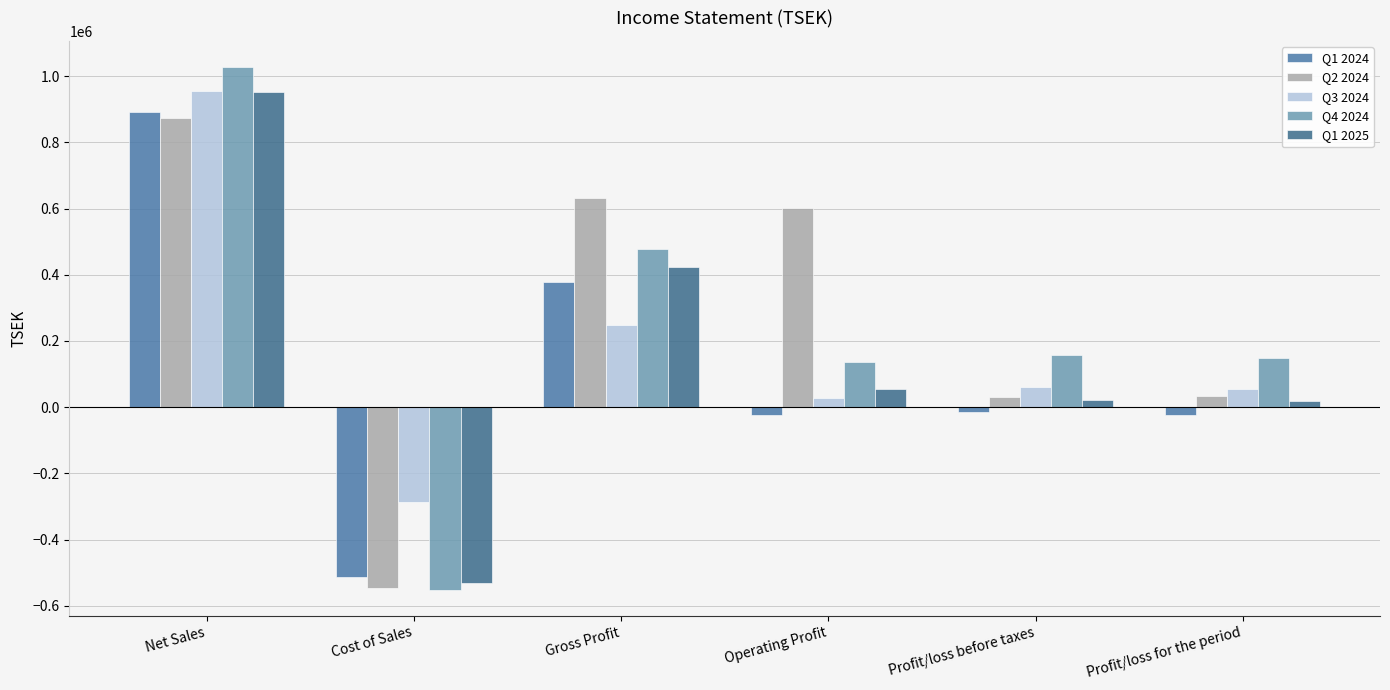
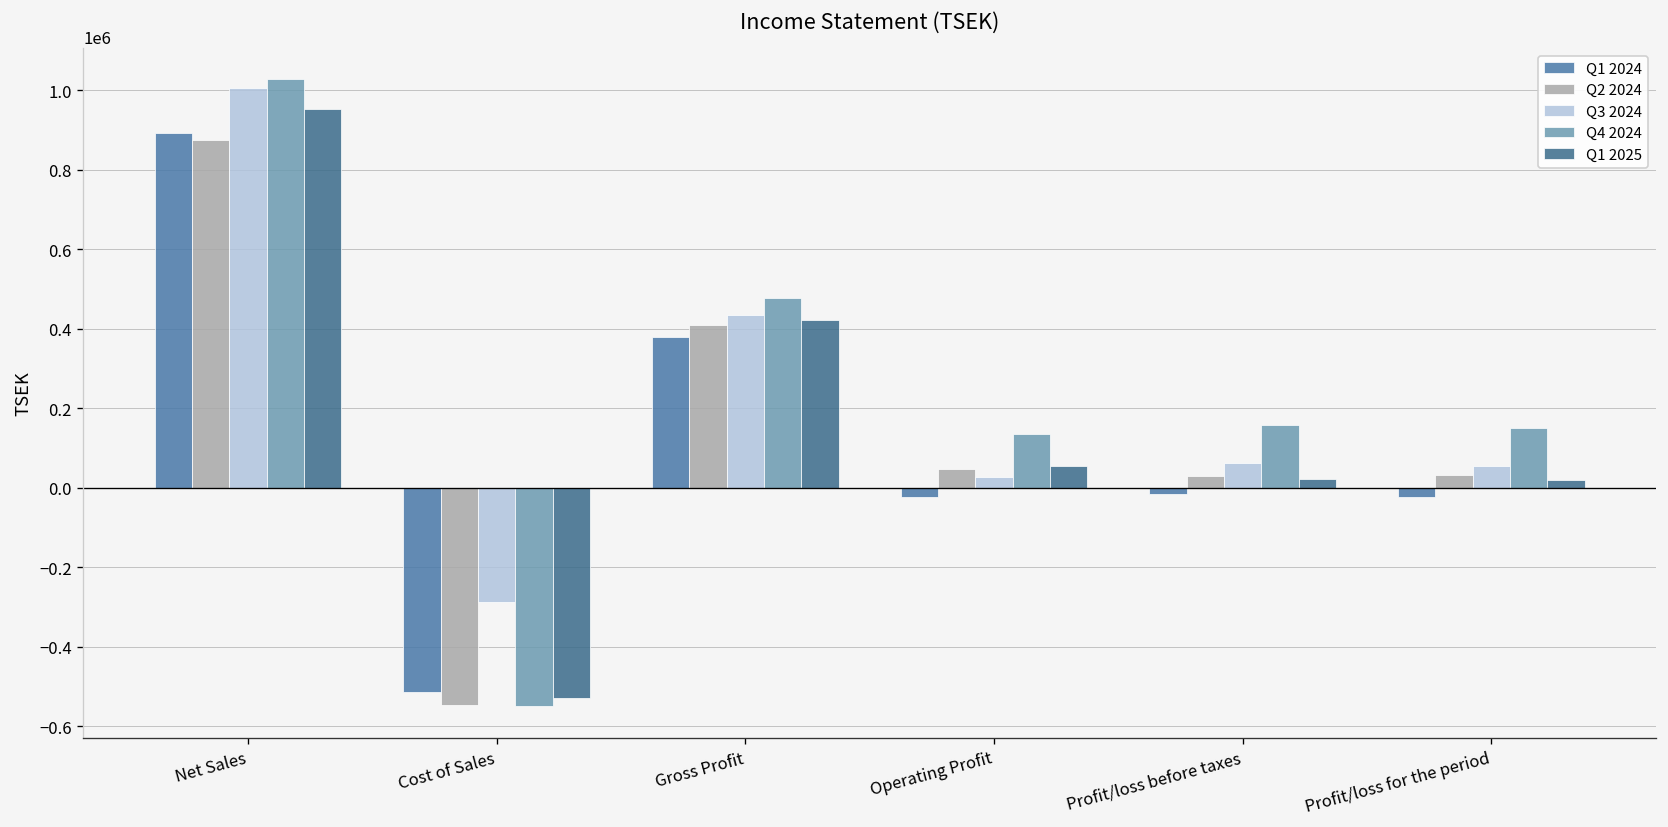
  {
    "Q2 2024": {
      "Net Sales": 870000,
      "Cost of Sales": -550000,
-     "Gross Profit": 630000,
-     "Operating Profit": 600000,
+     "Gross Profit": 410000,
+     "Operating Profit": 50000,
      "Profit/loss before taxes": 30000,
      "Profit/loss for the period": 30000
    },
    "Q3 2024": {
-     "Net Sales": 950000,
+     "Net Sales": 1010000,
      "Cost of Sales": -290000,
-     "Gross Profit": 250000,
+     "Gross Profit": 430000,
      "Operating Profit": 30000,
      "Profit/loss before taxes": 60000,
      "Profit/loss for the period": 60000
    }
  }
